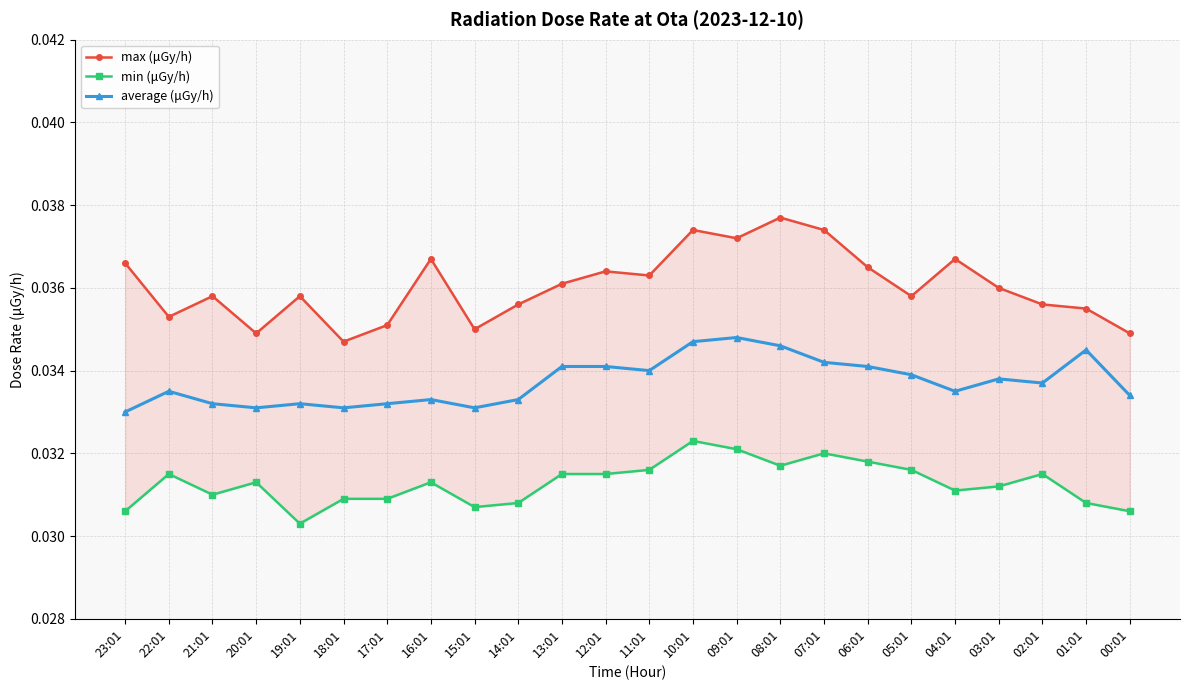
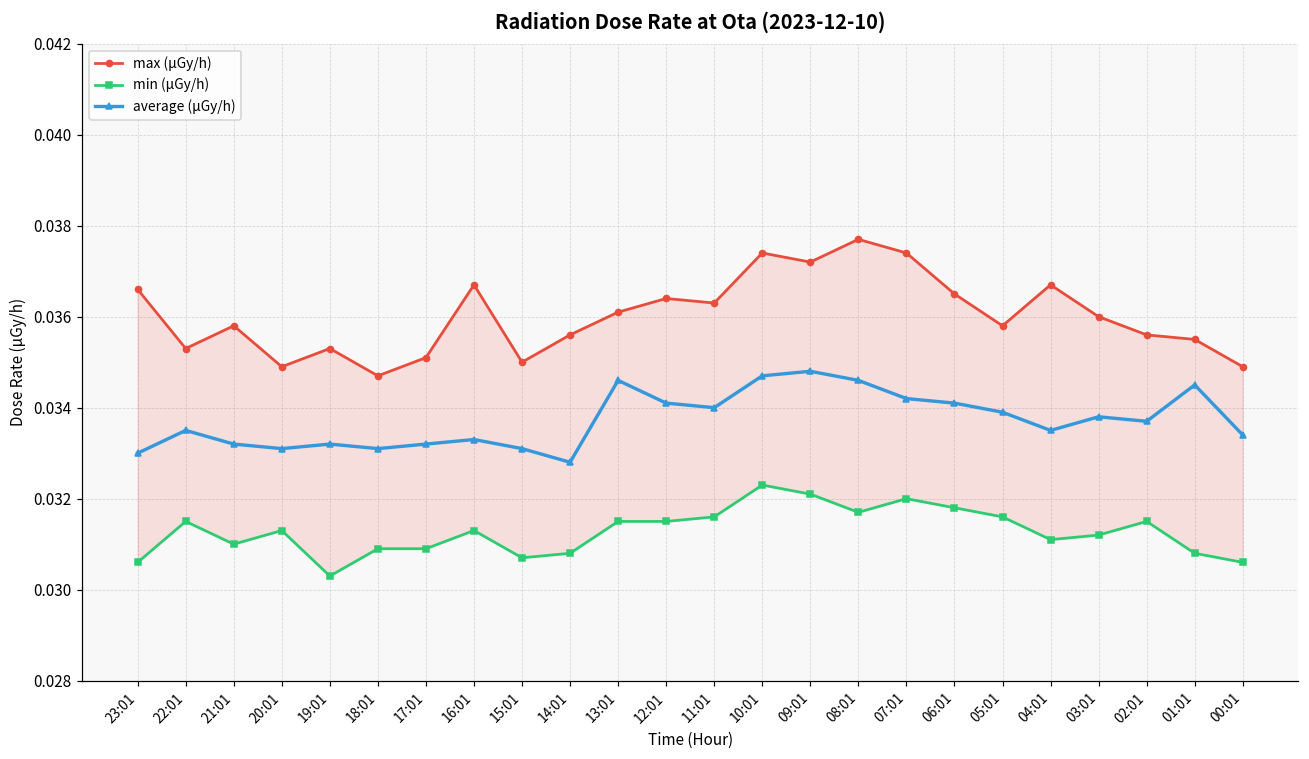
  {
    "max (μGy/h)": {
      "23:01": 0.0366,
      "22:01": 0.0353,
      "21:01": 0.0358,
      "20:01": 0.0349,
-     "19:01": 0.0358,
+     "19:01": 0.0353,
      "18:01": 0.0347,
      "17:01": 0.0351,
      "16:01": 0.0367,
      "15:01": 0.0350,
      "14:01": 0.0356,
      "13:01": 0.0361,
      "12:01": 0.0364,
      "11:01": 0.0363,
      "10:01": 0.0374,
      "09:01": 0.0372,
      "08:01": 0.0377,
      "07:01": 0.0374,
      "06:01": 0.0365,
      "05:01": 0.0358,
      "04:01": 0.0367,
      "03:01": 0.0360,
      "02:01": 0.0356,
      "01:01": 0.0355,
      "00:01": 0.0349
    },
    "min (μGy/h)": {
      "23:01": 0.0306,
      "22:01": 0.0315,
      "21:01": 0.0310,
      "20:01": 0.0313,
      "19:01": 0.0303,
      "18:01": 0.0309,
      "17:01": 0.0309,
      "16:01": 0.0313,
      "15:01": 0.0307,
      "14:01": 0.0308,
      "13:01": 0.0315,
      "12:01": 0.0315,
      "11:01": 0.0316,
      "10:01": 0.0323,
      "09:01": 0.0321,
      "08:01": 0.0317,
      "07:01": 0.0320,
      "06:01": 0.0318,
      "05:01": 0.0316,
      "04:01": 0.0311,
      "03:01": 0.0312,
      "02:01": 0.0315,
      "01:01": 0.0308,
      "00:01": 0.0306
    },
    "average (μGy/h)": {
      "23:01": 0.0330,
      "22:01": 0.0335,
      "21:01": 0.0332,
      "20:01": 0.0331,
      "19:01": 0.0332,
      "18:01": 0.0331,
      "17:01": 0.0332,
      "16:01": 0.0333,
      "15:01": 0.0331,
-     "14:01": 0.0333,
-     "13:01": 0.0341,
+     "14:01": 0.0328,
+     "13:01": 0.0346,
      "12:01": 0.0341,
      "11:01": 0.0340,
      "10:01": 0.0347,
      "09:01": 0.0348,
      "08:01": 0.0346,
      "07:01": 0.0342,
      "06:01": 0.0341,
      "05:01": 0.0339,
      "04:01": 0.0335,
      "03:01": 0.0338,
      "02:01": 0.0337,
      "01:01": 0.0345,
      "00:01": 0.0334
    }
  }
